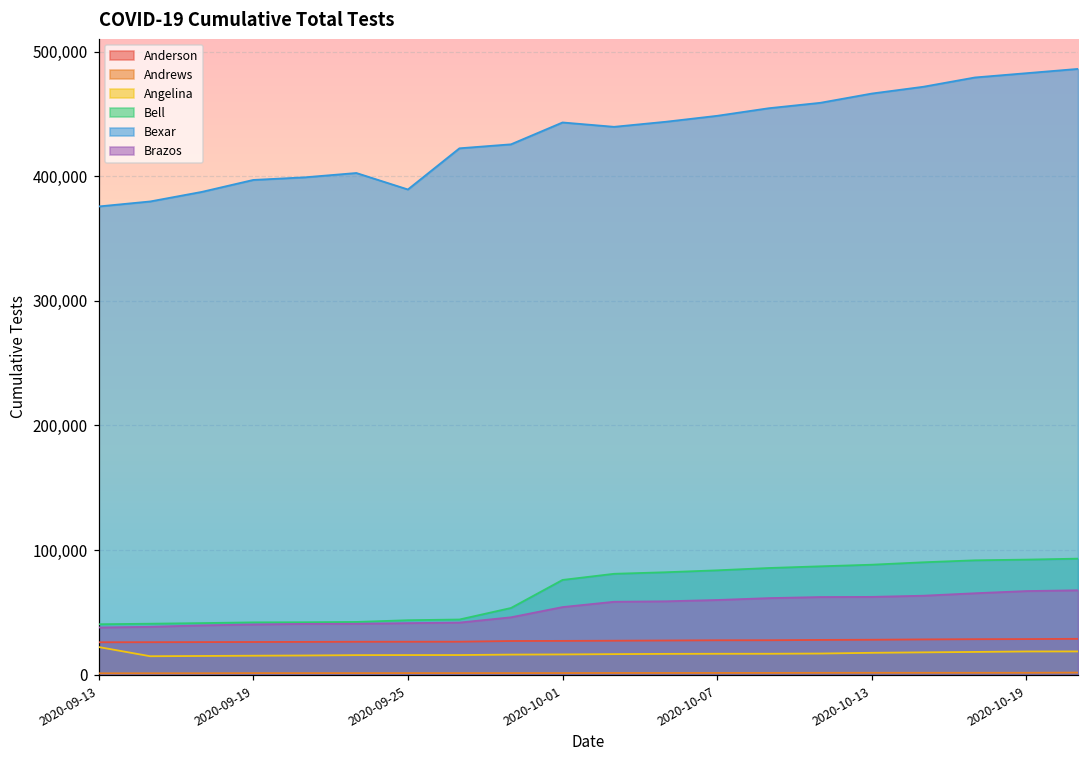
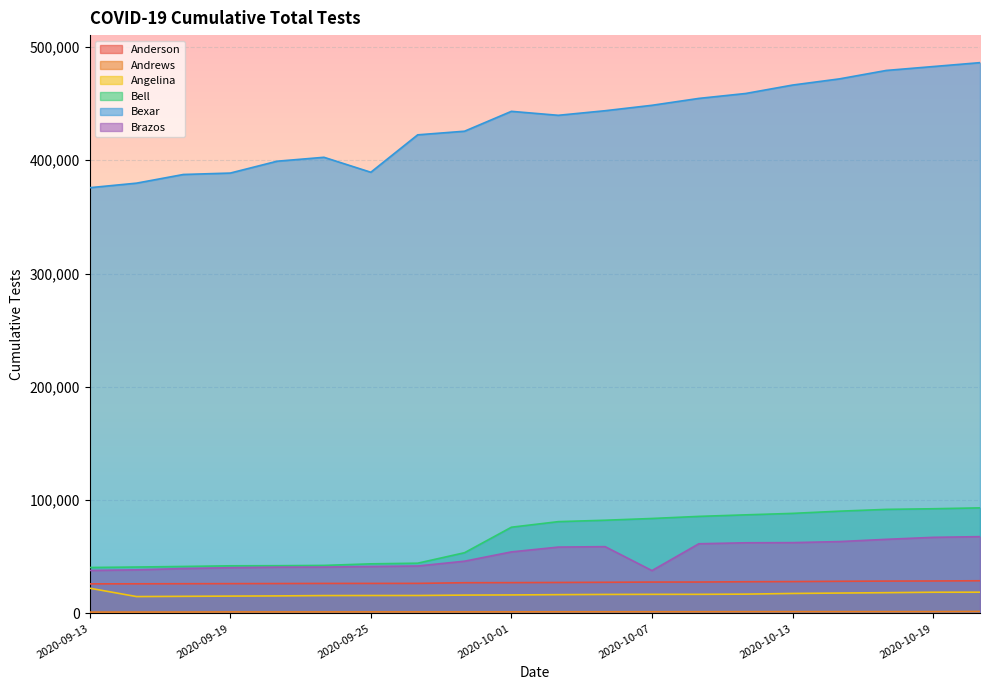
  {
    "Angelina": {
      "2020-09-13": "22,000",
      "2020-09-19": "15,000",
      "2020-09-25": "16,000",
      "2020-10-01": "16,000",
      "2020-10-07": "17,000",
      "2020-10-13": "18,000",
      "2020-10-19": "19,000"
    },
    "Bell": {
      "2020-09-13": "41,000",
      "2020-09-25": "44,000",
      "2020-10-01": "76,000",
      "2020-10-07": "84,000",
      "2020-10-13": "88,000",
      "2020-10-19": "92,000"
    },
    "Bexar": {
      "2020-09-13": "376,000",
-     "2020-09-19": "397,000",
+     "2020-09-19": "389,000",
      "2020-09-25": "389,000",
      "2020-10-01": "443,000",
      "2020-10-07": "448,000",
      "2020-10-13": "466,000",
      "2020-10-19": "483,000"
    },
    "Brazos": {
      "2020-09-13": "38,000",
      "2020-09-25": "41,000",
      "2020-10-01": "54,000",
-     "2020-10-07": "60,000",
+     "2020-10-07": "38,000",
      "2020-10-13": "62,000",
      "2020-10-19": "67,000"
    }
  }
